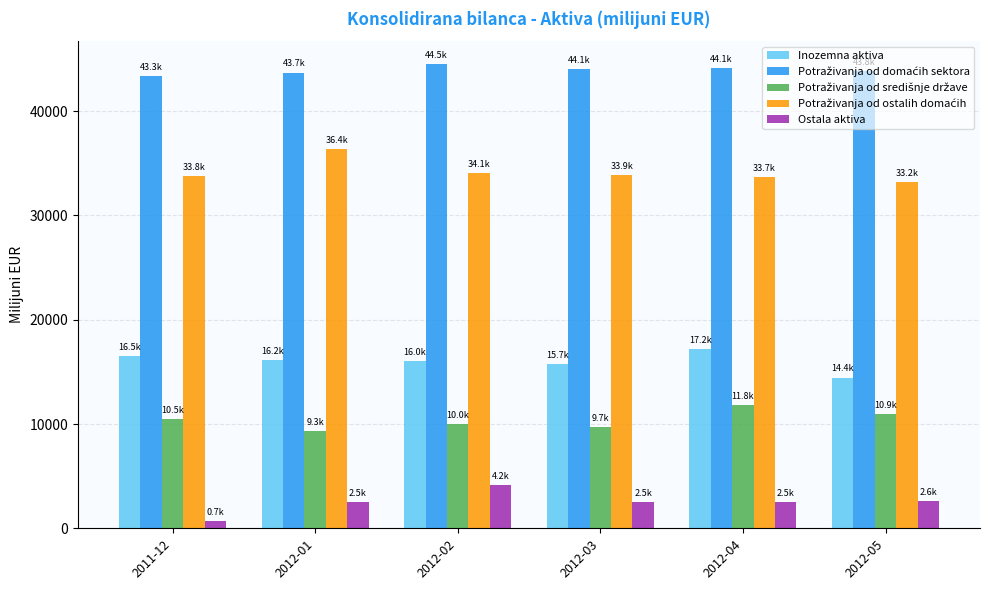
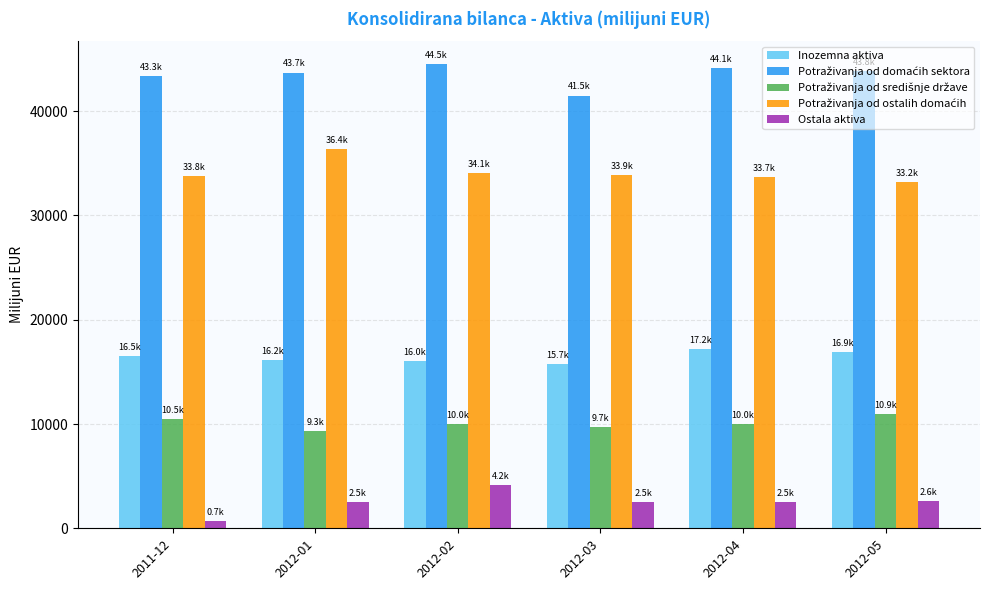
  {
    "Inozemna aktiva": {
      "2011-12": "16.5k",
      "2012-01": "16.2k",
      "2012-02": "16.0k",
      "2012-03": "15.7k",
      "2012-04": "17.2k",
-     "2012-05": "14.4k"
+     "2012-05": "16.9k"
    },
    "Potraživanja od domaćih sektora": {
      "2011-12": "43.3k",
      "2012-01": "43.7k",
      "2012-02": "44.5k",
-     "2012-03": "44.1k",
+     "2012-03": "41.5k",
      "2012-04": "44.1k"
    },
    "Potraživanja od središnje države": {
      "2011-12": "10.5k",
      "2012-01": "9.3k",
      "2012-02": "10.0k",
      "2012-03": "9.7k",
-     "2012-04": "11.8k",
+     "2012-04": "10.0k",
      "2012-05": "10.9k"
    },
    "Potraživanja od ostalih domaćih": {
      "2011-12": "33.8k",
      "2012-01": "36.4k",
      "2012-02": "34.1k",
      "2012-03": "33.9k",
      "2012-04": "33.7k",
      "2012-05": "33.2k"
    },
    "Ostala aktiva": {
      "2011-12": "0.7k",
      "2012-01": "2.5k",
      "2012-02": "4.2k",
      "2012-03": "2.5k",
      "2012-04": "2.5k",
      "2012-05": "2.6k"
    }
  }
